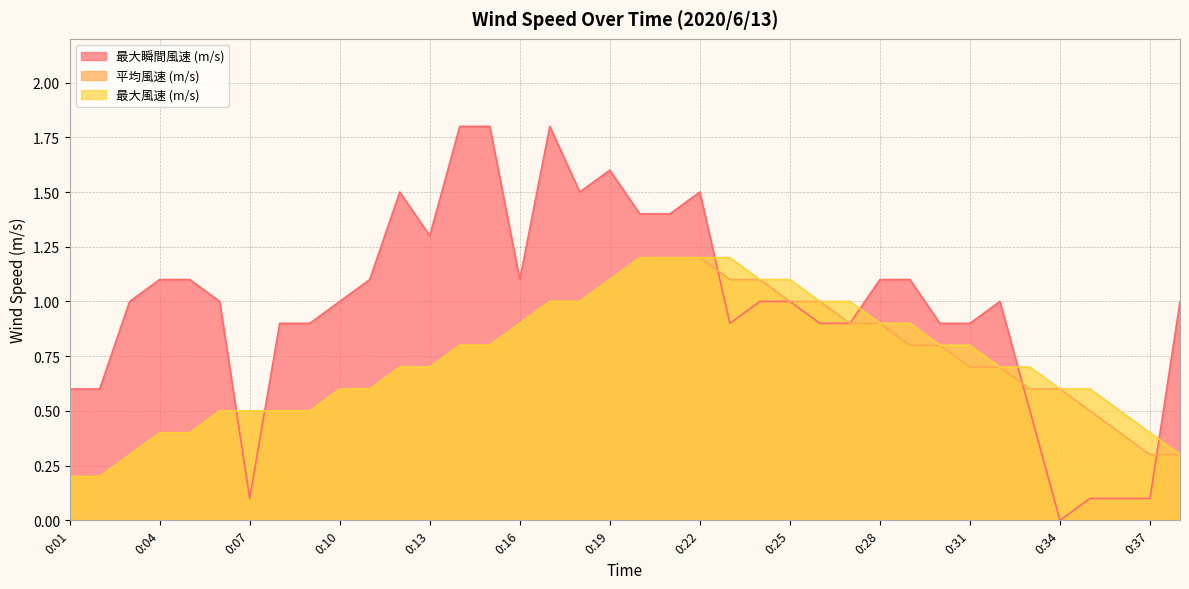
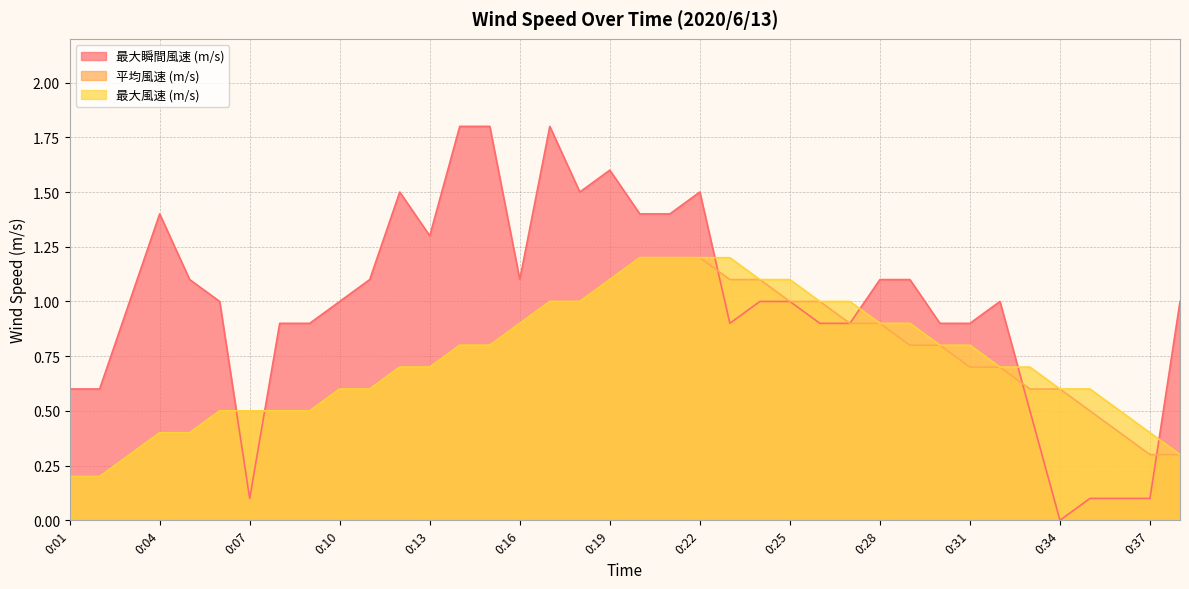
  {
    "最大瞬間風速 (m/s)": {
      "0:01": 0.6,
-     "0:04": 1.1,
+     "0:04": 1.4,
      "0:07": 0.1,
      "0:10": 1.0,
      "0:13": 1.3,
      "0:16": 1.1,
      "0:19": 1.6,
      "0:22": 1.5,
      "0:28": 1.1,
      "0:31": 0.9,
      "0:34": 0.0,
      "0:37": 0.1
    }
  }
